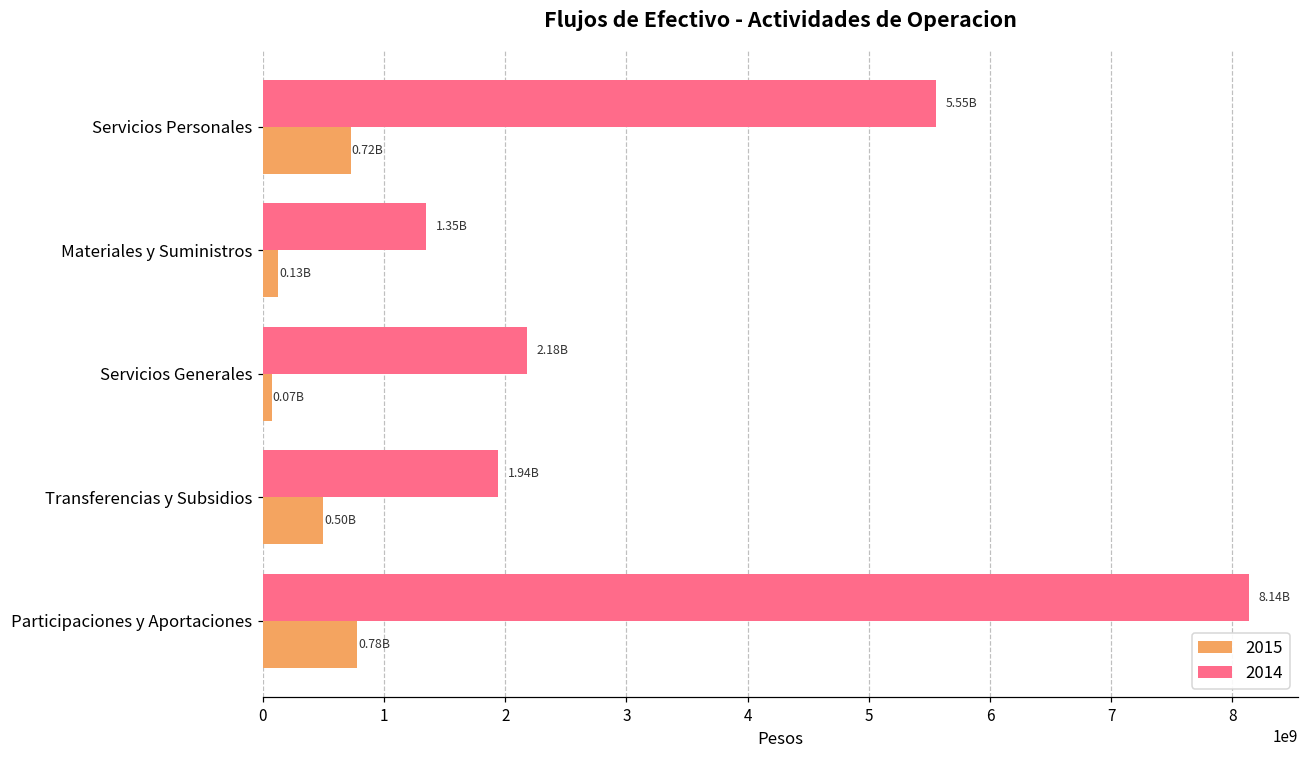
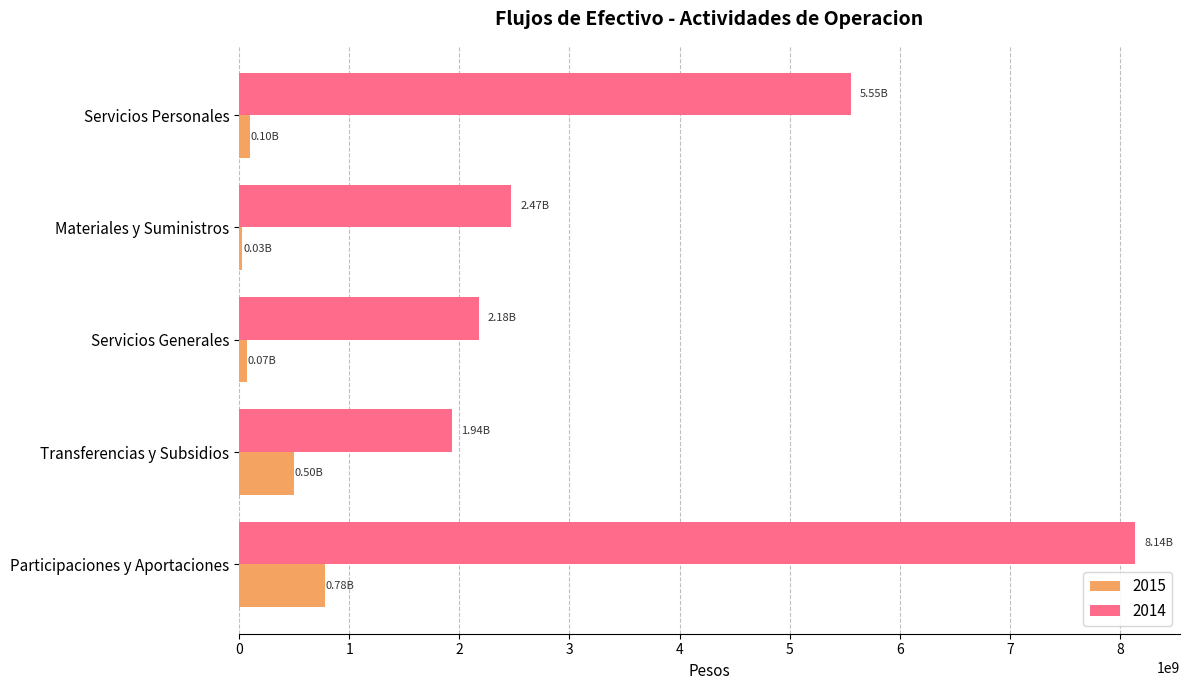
  {
    "2015": {
-     "Servicios Personales": "0.72B",
-     "Materiales y Suministros": "0.13B",
+     "Servicios Personales": "0.10B",
+     "Materiales y Suministros": "0.03B",
      "Servicios Generales": "0.07B",
      "Transferencias y Subsidios": "0.50B",
      "Participaciones y Aportaciones": "0.78B"
    },
    "2014": {
      "Servicios Personales": "5.55B",
-     "Materiales y Suministros": "1.35B",
+     "Materiales y Suministros": "2.47B",
      "Servicios Generales": "2.18B",
      "Transferencias y Subsidios": "1.94B",
      "Participaciones y Aportaciones": "8.14B"
    }
  }
